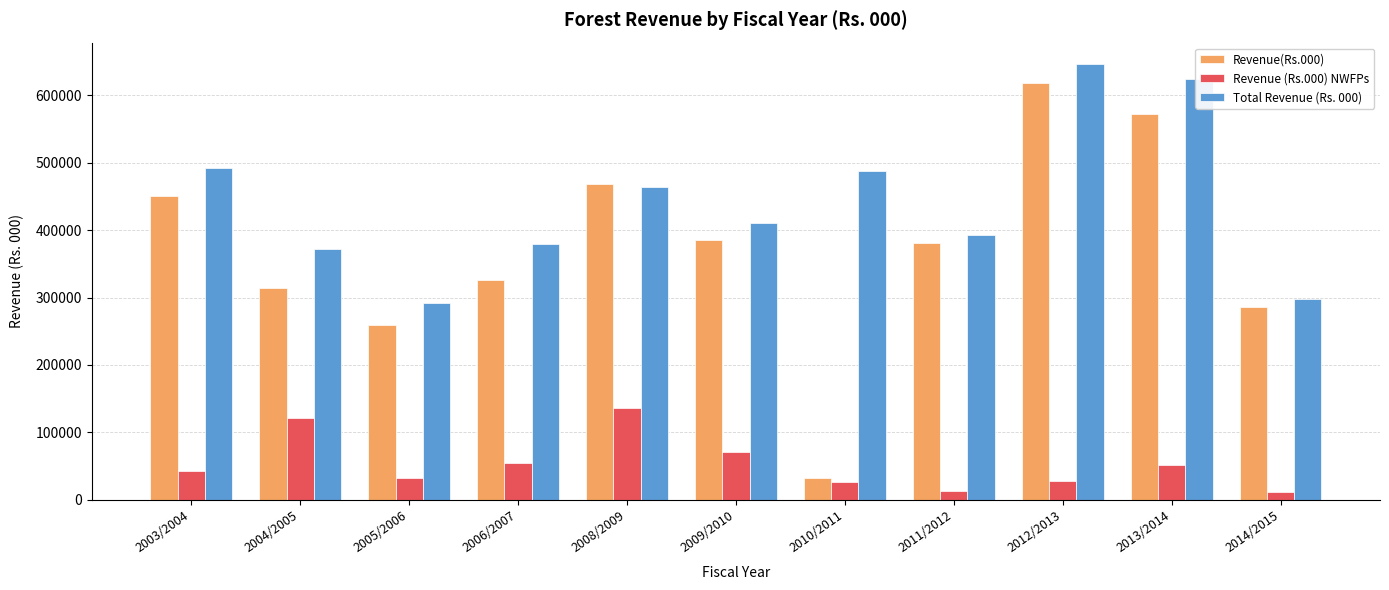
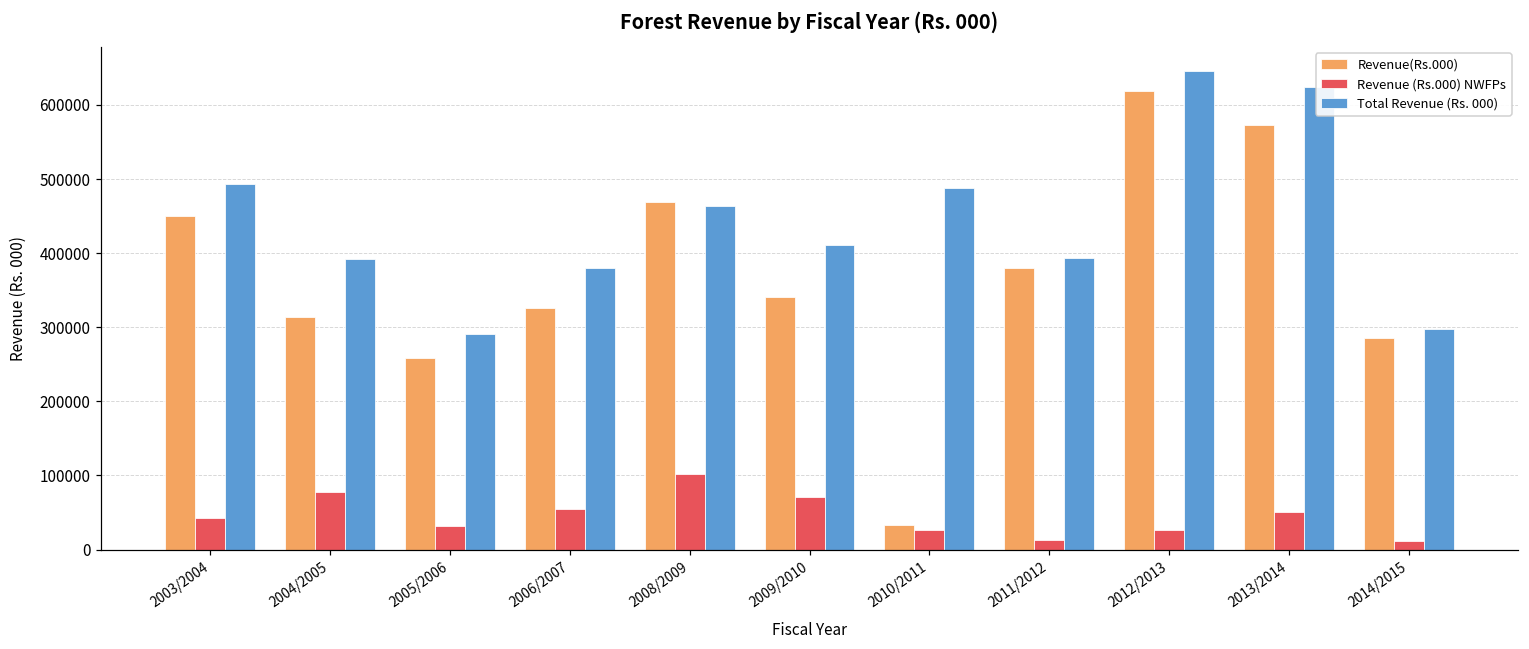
  {
    "Revenue(Rs.000)": {
      "2003/2004": 450000,
      "2004/2005": 310000,
      "2005/2006": 260000,
      "2006/2007": 330000,
      "2008/2009": 470000,
-     "2009/2010": 390000,
+     "2009/2010": 340000,
      "2010/2011": 30000,
      "2011/2012": 380000,
      "2012/2013": 620000,
      "2013/2014": 570000,
      "2014/2015": 290000
    },
    "Revenue (Rs.000) NWFPs": {
      "2003/2004": 40000,
-     "2004/2005": 120000,
+     "2004/2005": 80000,
      "2005/2006": 30000,
      "2006/2007": 50000,
-     "2008/2009": 140000,
+     "2008/2009": 100000,
      "2009/2010": 70000,
      "2010/2011": 30000,
      "2011/2012": 10000,
      "2012/2013": 30000,
      "2013/2014": 50000,
      "2014/2015": 10000
    },
    "Total Revenue (Rs. 000)": {
      "2003/2004": 490000,
-     "2004/2005": 370000,
+     "2004/2005": 390000,
      "2005/2006": 290000,
      "2006/2007": 380000,
      "2008/2009": 460000,
      "2009/2010": 410000,
      "2010/2011": 490000,
      "2011/2012": 390000,
      "2012/2013": 650000,
      "2014/2015": 300000
    }
  }
